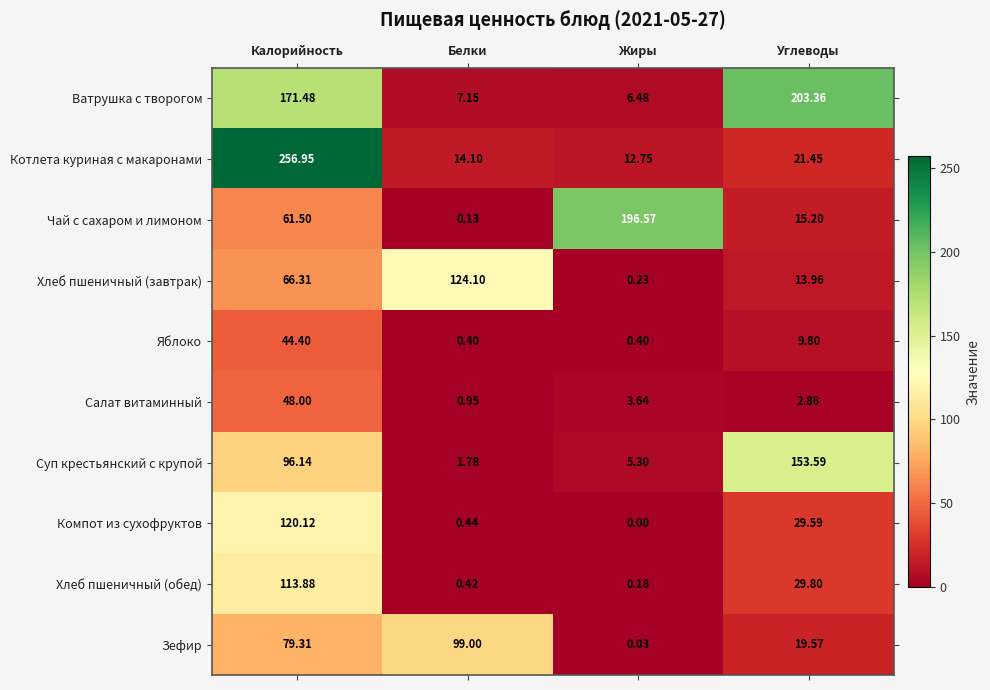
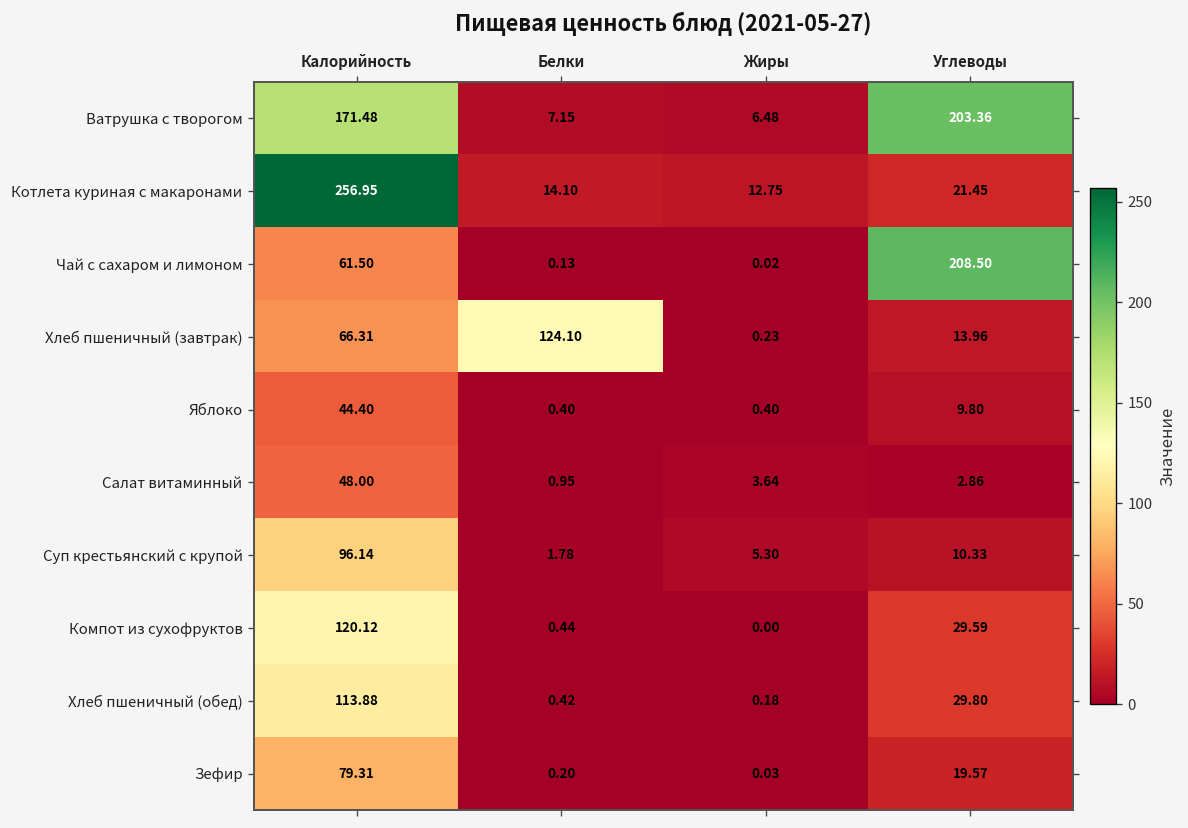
  {
    "Ватрушка с творогом": {
      "Калорийность": 171.48,
      "Белки": 7.15,
      "Жиры": 6.48,
      "Углеводы": 203.36
    },
    "Котлета куриная с макаронами": {
      "Калорийность": 256.95,
      "Белки": 14.10,
      "Жиры": 12.75,
      "Углеводы": 21.45
    },
    "Чай с сахаром и лимоном": {
      "Калорийность": 61.50,
      "Белки": 0.13,
-     "Жиры": 196.57,
-     "Углеводы": 15.20
+     "Жиры": 0.02,
+     "Углеводы": 208.50
    },
    "Хлеб пшеничный (завтрак)": {
      "Калорийность": 66.31,
      "Белки": 124.10,
      "Жиры": 0.23,
      "Углеводы": 13.96
    },
    "Яблоко": {
      "Калорийность": 44.40,
      "Белки": 0.40,
      "Жиры": 0.40,
      "Углеводы": 9.80
    },
    "Салат витаминный": {
      "Калорийность": 48.00,
      "Белки": 0.95,
      "Жиры": 3.64,
      "Углеводы": 2.86
    },
    "Суп крестьянский с крупой": {
      "Калорийность": 96.14,
      "Белки": 1.78,
      "Жиры": 5.30,
-     "Углеводы": 153.59
+     "Углеводы": 10.33
    },
    "Компот из сухофруктов": {
      "Калорийность": 120.12,
      "Белки": 0.44,
      "Жиры": 0.00,
      "Углеводы": 29.59
    },
    "Хлеб пшеничный (обед)": {
      "Калорийность": 113.88,
      "Белки": 0.42,
      "Жиры": 0.18,
      "Углеводы": 29.80
    },
    "Зефир": {
      "Калорийность": 79.31,
-     "Белки": 99.00,
+     "Белки": 0.20,
      "Жиры": 0.03,
      "Углеводы": 19.57
    }
  }
